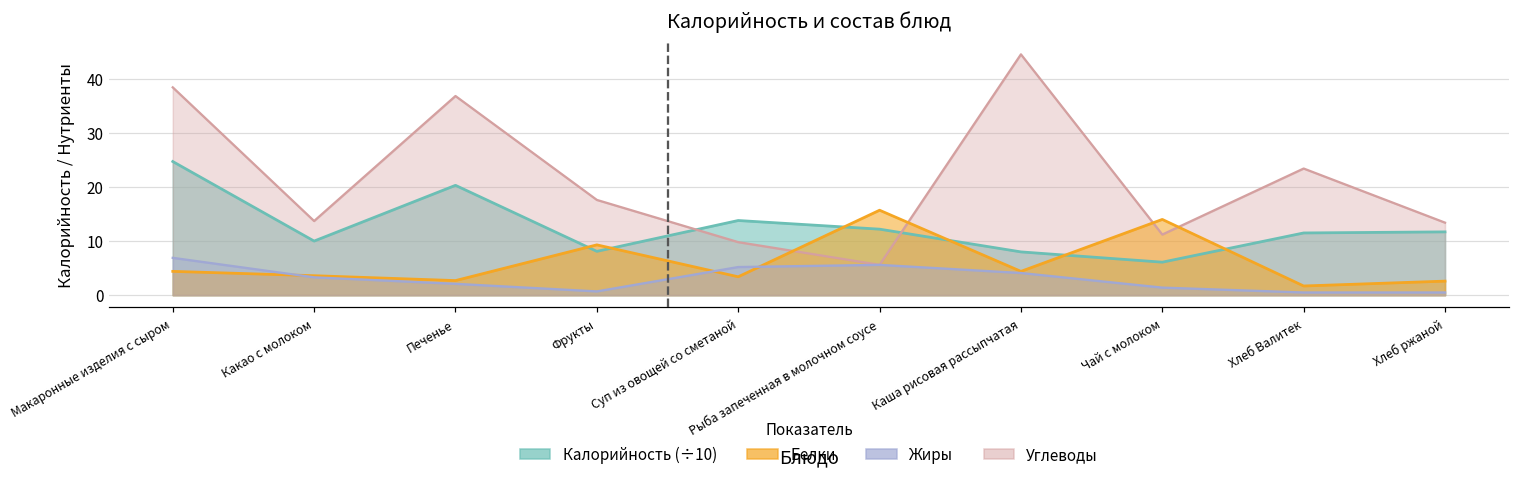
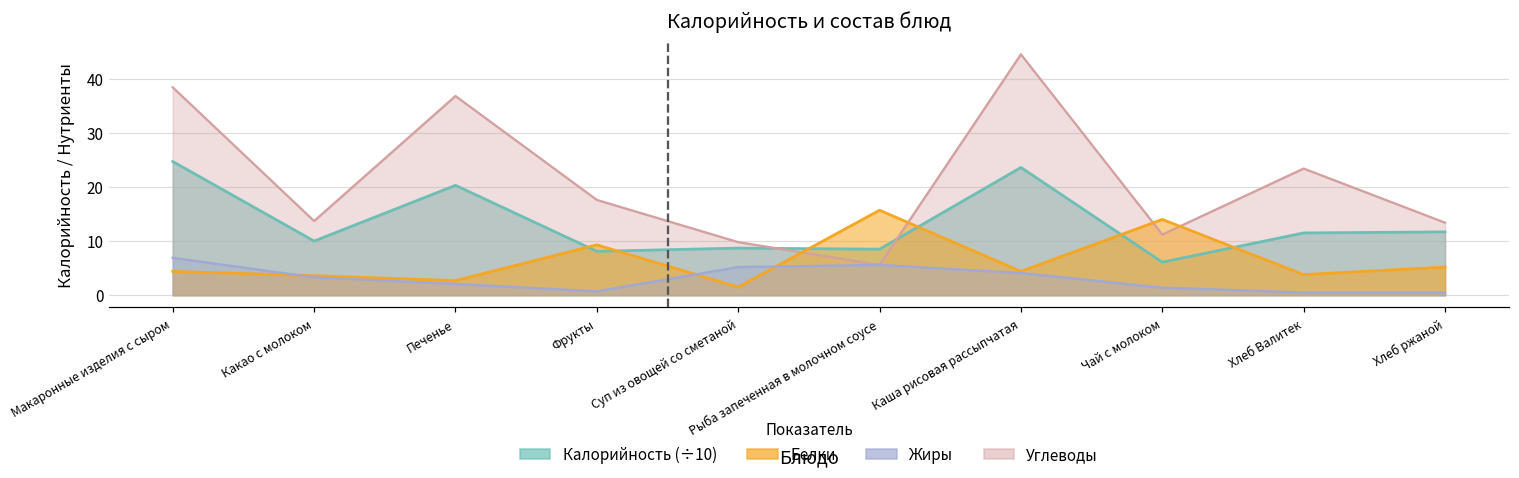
  {
    "Калорийность (÷10)": {
      "Макаронные изделия с сыром": 25,
      "Какао с молоком": 10,
      "Печенье": 20,
      "Фрукты": 8,
-     "Суп из овощей со сметаной": 14,
-     "Рыба запеченная в молочном соусе": 12,
-     "Каша рисовая рассыпчатая": 8,
+     "Суп из овощей со сметаной": 9,
+     "Рыба запеченная в молочном соусе": 9,
+     "Каша рисовая рассыпчатая": 24,
      "Чай с молоком": 6,
      "Хлеб Валитек": 12,
      "Хлеб ржаной": 12
    },
    "Белки": {
      "Макаронные изделия с сыром": 4,
      "Печенье": 3,
      "Фрукты": 9,
-     "Суп из овощей со сметаной": 3,
+     "Суп из овощей со сметаной": 2,
      "Рыба запеченная в молочном соусе": 16,
      "Чай с молоком": 14,
-     "Хлеб Валитек": 2,
-     "Хлеб ржаной": 3
+     "Хлеб Валитек": 4,
+     "Хлеб ржаной": 5
    }
  }
